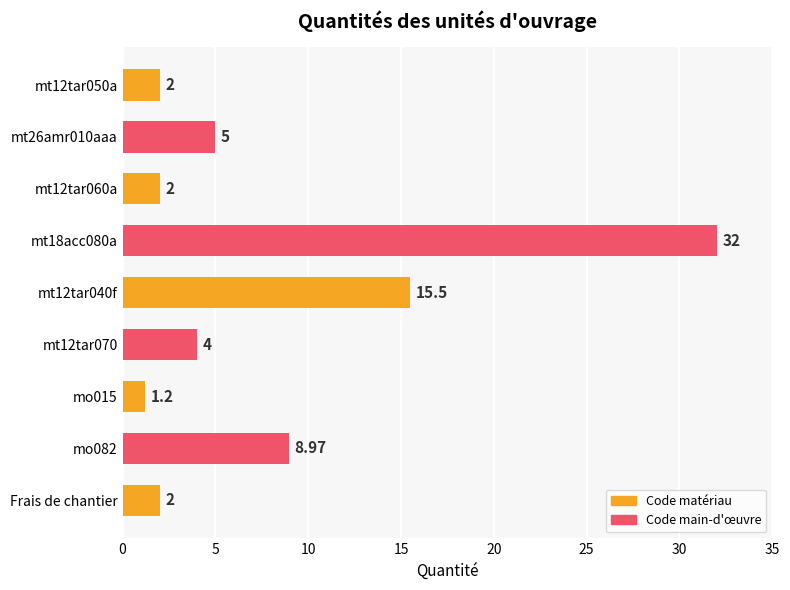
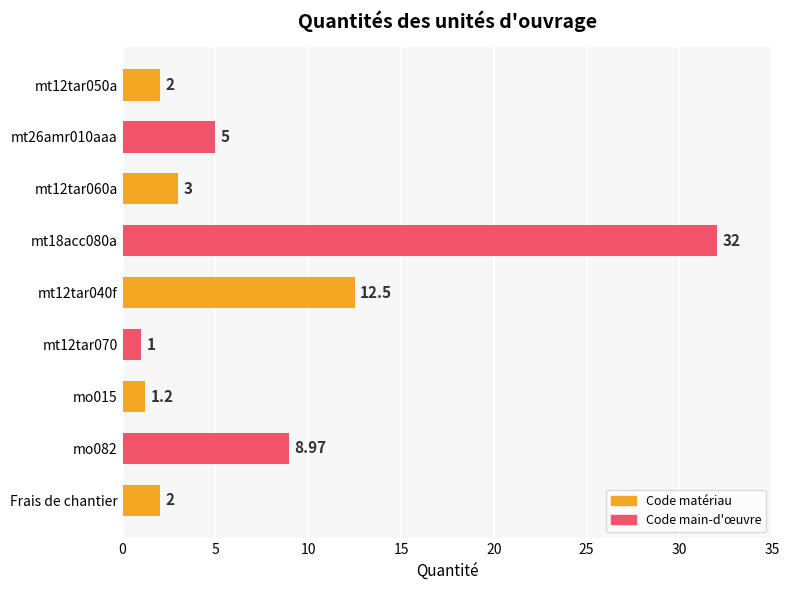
  {
    "mt12tar050a": 2,
    "mt26amr010aaa": 5,
-   "mt12tar060a": 2,
+   "mt12tar060a": 3,
    "mt18acc080a": 32,
-   "mt12tar040f": 15.5,
-   "mt12tar070": 4,
+   "mt12tar040f": 12.5,
+   "mt12tar070": 1,
    "mo015": 1.2,
    "mo082": 8.97,
    "Frais de chantier": 2
  }
